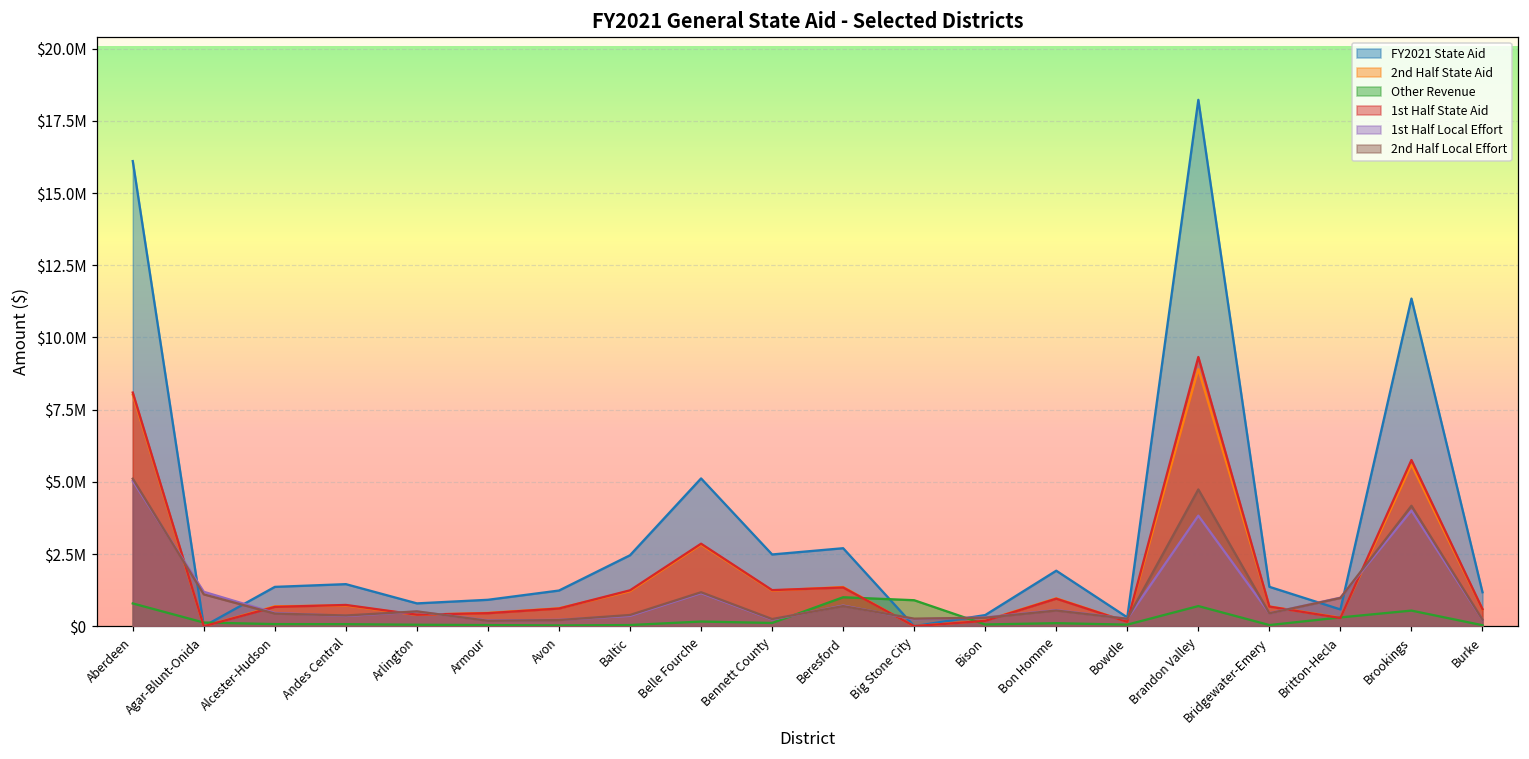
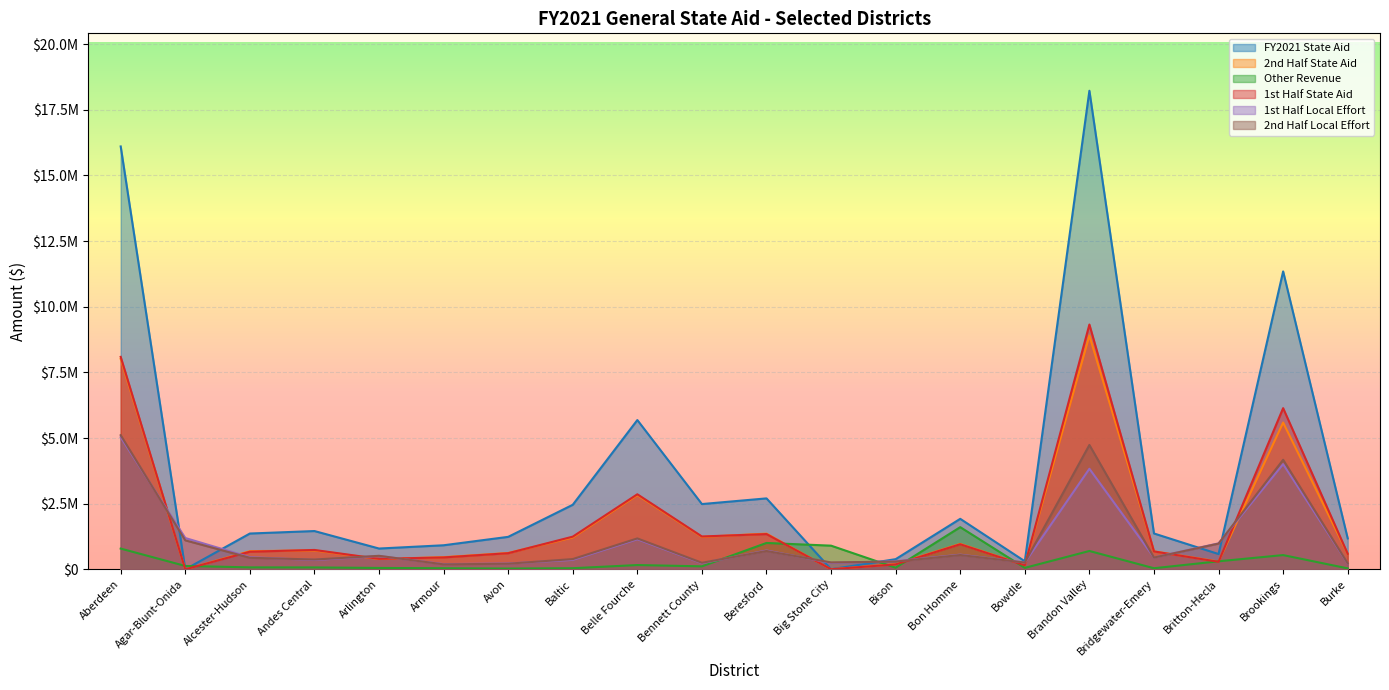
  {
    "FY2021 State Aid": {
      "Aberdeen": "$16100000",
      "Alcester-Hudson": "$1400000",
      "Andes Central": "$1500000",
      "Arlington": "$800000",
      "Armour": "$900000",
      "Avon": "$1200000",
      "Baltic": "$2500000",
-     "Belle Fourche": "$5100000",
+     "Belle Fourche": "$5700000",
      "Bennett County": "$2500000",
      "Beresford": "$2700000",
      "Bon Homme": "$1900000",
      "Brandon Valley": "$18200000",
      "Bridgewater-Emery": "$1400000",
      "Britton-Hecla": "$600000",
      "Brookings": "$11300000",
      "Burke": "$1200000"
    },
    "2nd Half State Aid": {
      "Brandon Valley": "$8900000",
      "Brookings": "$5600000"
    },
    "Other Revenue": {
      "Aberdeen": "$800000",
      "Agar-Blunt-Onida": "$100000",
      "Alcester-Hudson": "$100000",
      "Andes Central": "$100000",
      "Arlington": "$100000",
      "Armour": "$0",
      "Avon": "$0",
      "Baltic": "$0",
      "Belle Fourche": "$200000",
      "Bennett County": "$100000",
      "Beresford": "$1000000",
      "Big Stone City": "$900000",
      "Bison": "$100000",
-     "Bon Homme": "$100000",
+     "Bon Homme": "$1600000",
      "Bowdle": "$100000",
      "Brandon Valley": "$700000",
      "Bridgewater-Emery": "$0",
      "Brookings": "$500000",
      "Burke": "$0"
    },
    "1st Half State Aid": {
      "Brandon Valley": "$9300000",
-     "Brookings": "$5800000"
+     "Brookings": "$6100000"
    },
    "1st Half Local Effort": {
      "Brandon Valley": "$3800000",
      "Brookings": "$4000000"
    },
    "2nd Half Local Effort": {
      "Brandon Valley": "$4700000",
      "Brookings": "$4200000"
    }
  }
